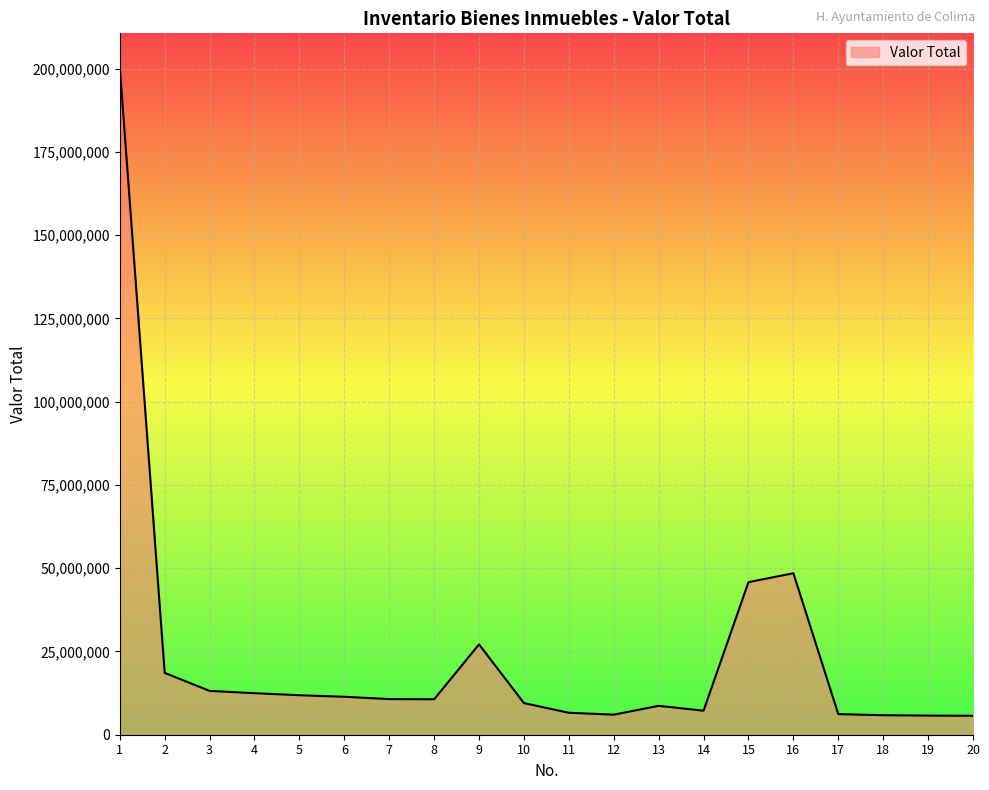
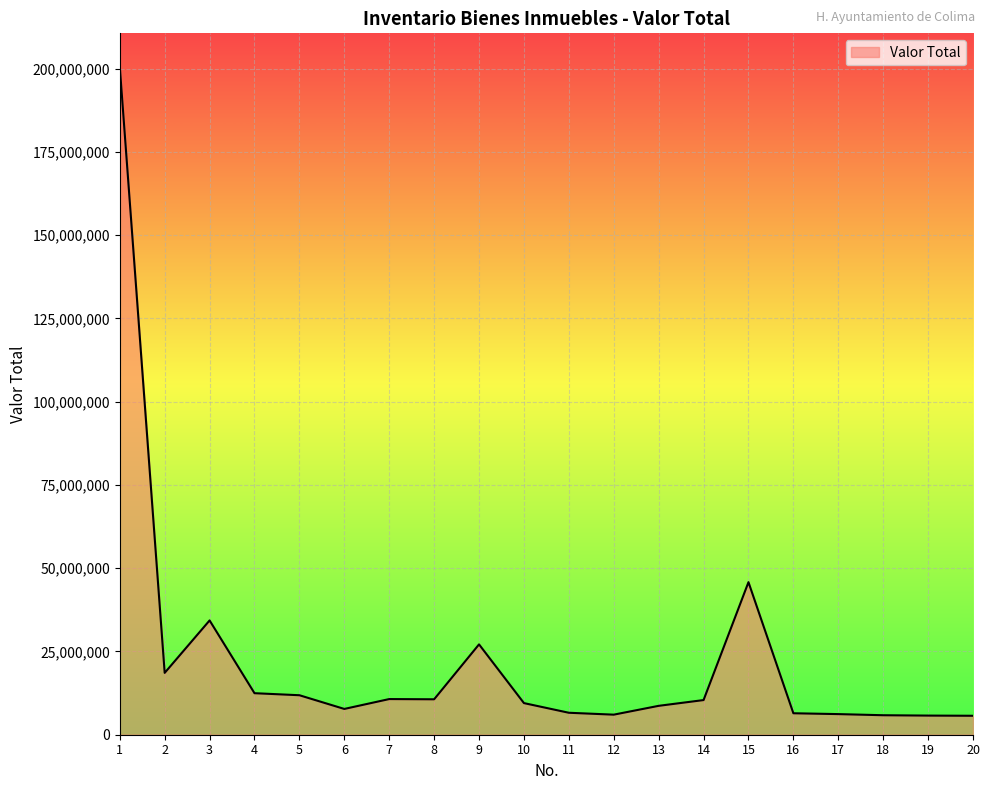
  {
    "1": "201,000,000",
    "2": "19,000,000",
-   "3": "13,000,000",
+   "3": "34,000,000",
    "4": "12,000,000",
    "5": "12,000,000",
-   "6": "11,000,000",
+   "6": "8,000,000",
    "7": "11,000,000",
    "8": "11,000,000",
    "9": "27,000,000",
    "10": "9,000,000",
    "11": "7,000,000",
    "12": "6,000,000",
    "13": "9,000,000",
-   "14": "7,000,000",
+   "14": "10,000,000",
    "15": "46,000,000",
-   "16": "48,000,000",
+   "16": "6,000,000",
    "17": "6,000,000",
    "18": "6,000,000",
    "19": "6,000,000",
    "20": "6,000,000"
  }
